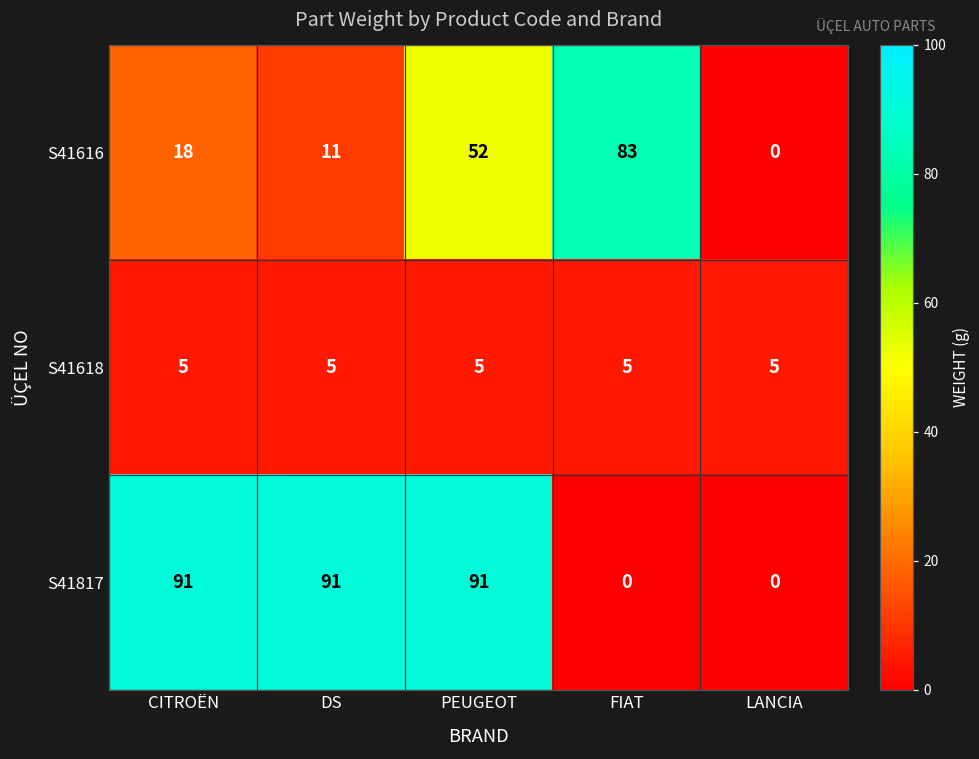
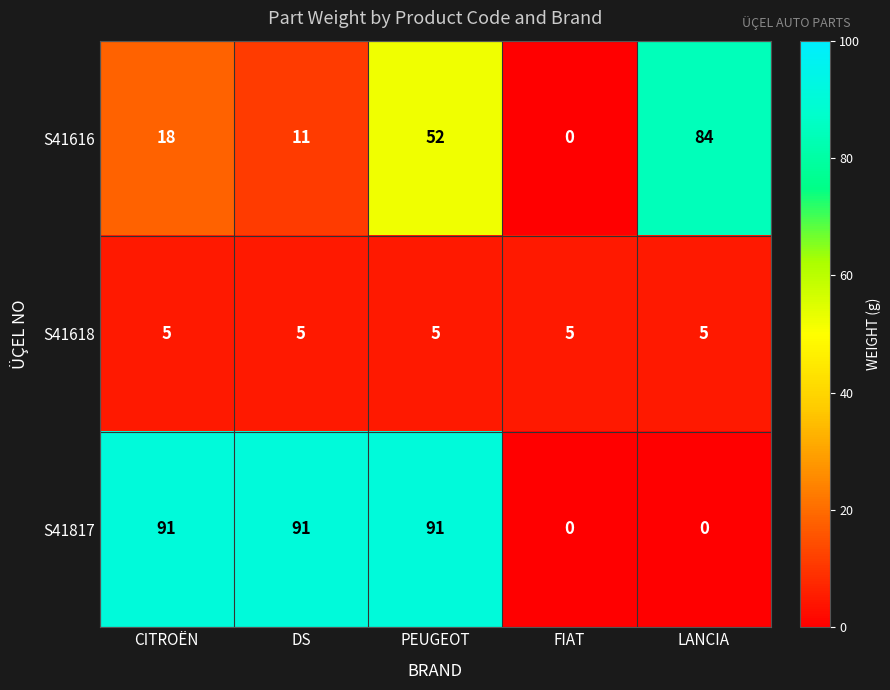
  {
    "S41616": {
      "CITROËN": 18,
      "DS": 11,
      "PEUGEOT": 52,
-     "FIAT": 83,
-     "LANCIA": 0
+     "FIAT": 0,
+     "LANCIA": 84
    },
    "S41618": {
      "CITROËN": 5,
      "DS": 5,
      "PEUGEOT": 5,
      "FIAT": 5,
      "LANCIA": 5
    },
    "S41817": {
      "CITROËN": 91,
      "DS": 91,
      "PEUGEOT": 91,
      "FIAT": 0,
      "LANCIA": 0
    }
  }
